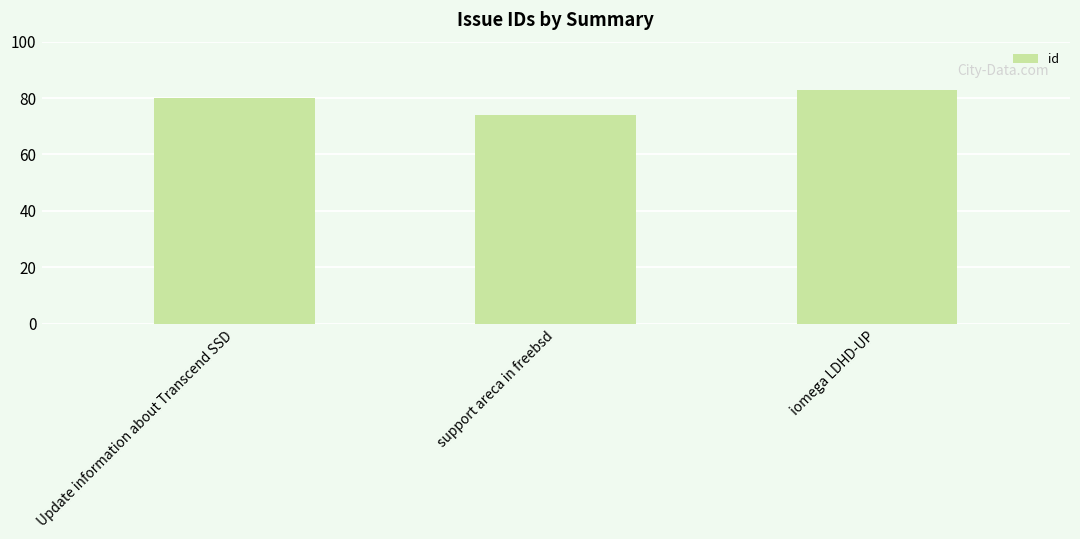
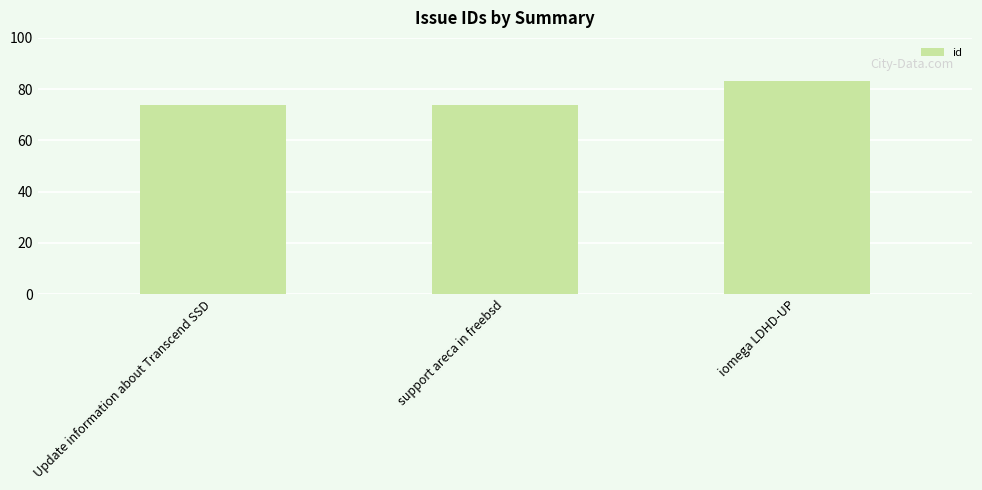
  {
-   "Update information about Transcend SSD": 80,
+   "Update information about Transcend SSD": 74,
    "support areca in freebsd": 74,
    "iomega LDHD-UP": 83
  }
